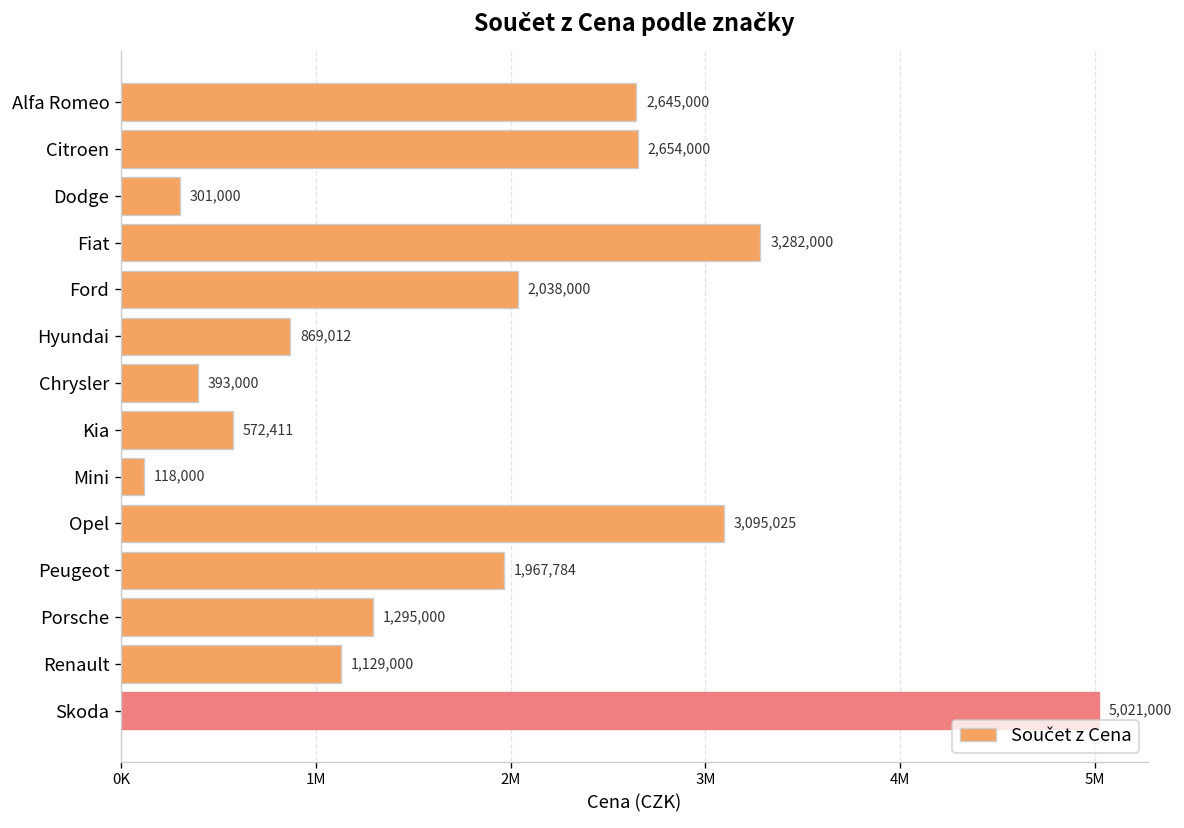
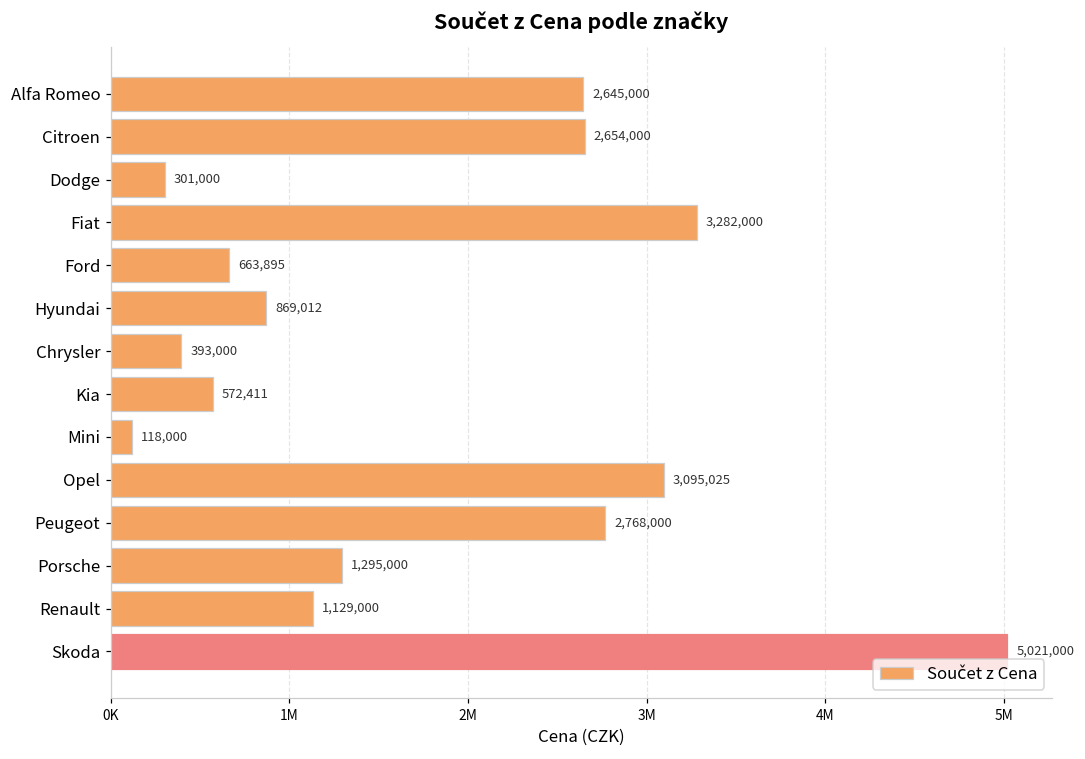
  {
    "Alfa Romeo": "2,645,000",
    "Citroen": "2,654,000",
    "Dodge": "301,000",
    "Fiat": "3,282,000",
-   "Ford": "2,038,000",
+   "Ford": "663,895",
    "Hyundai": "869,012",
    "Chrysler": "393,000",
    "Kia": "572,411",
    "Mini": "118,000",
    "Opel": "3,095,025",
-   "Peugeot": "1,967,784",
+   "Peugeot": "2,768,000",
    "Porsche": "1,295,000",
    "Renault": "1,129,000"
  }
